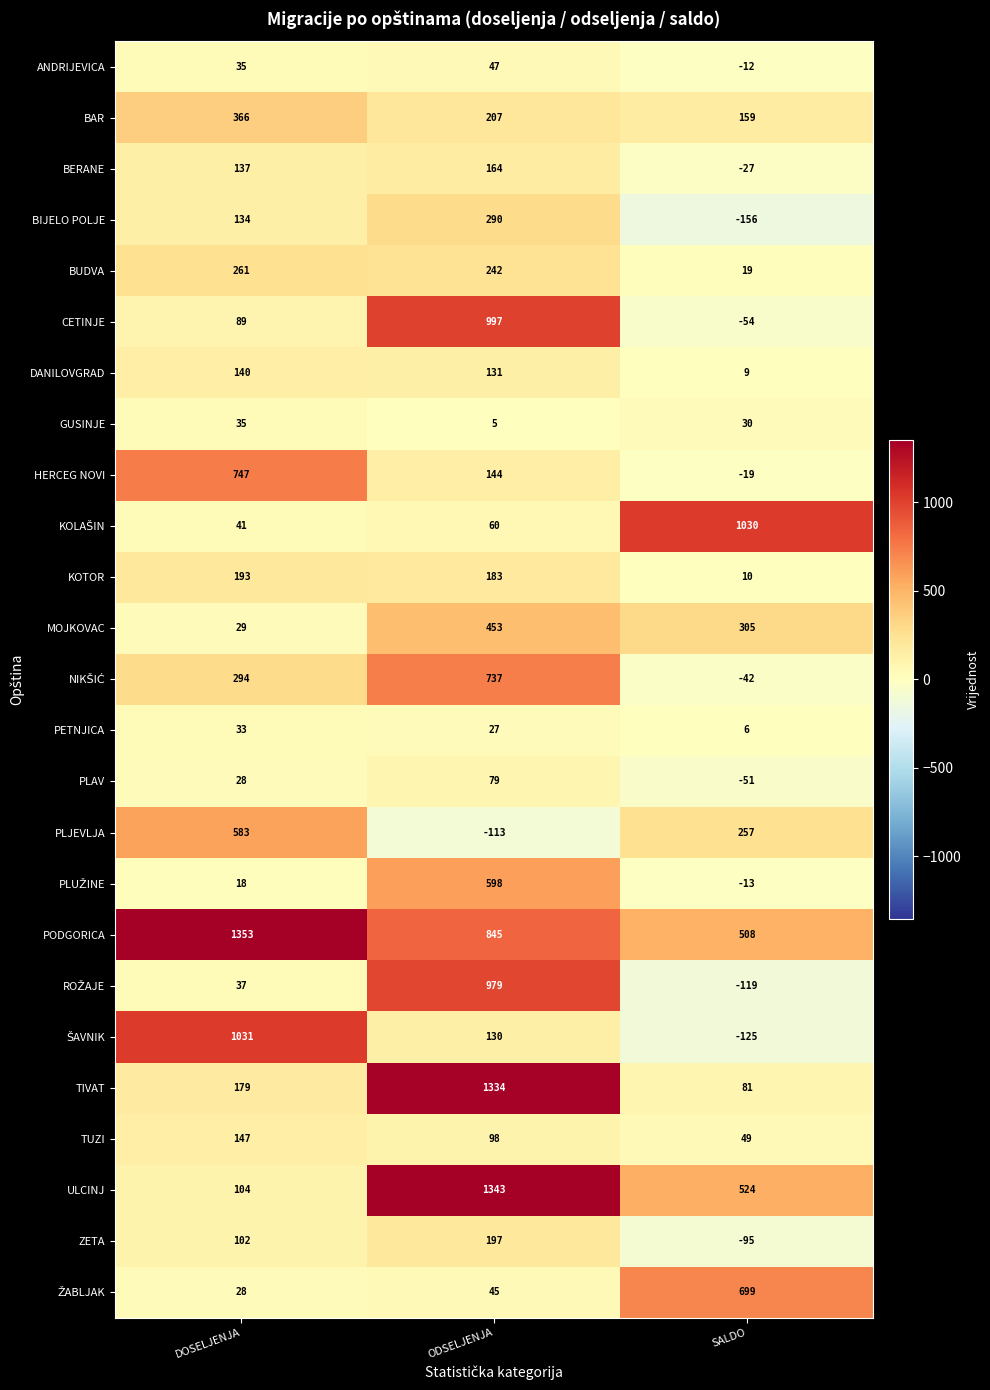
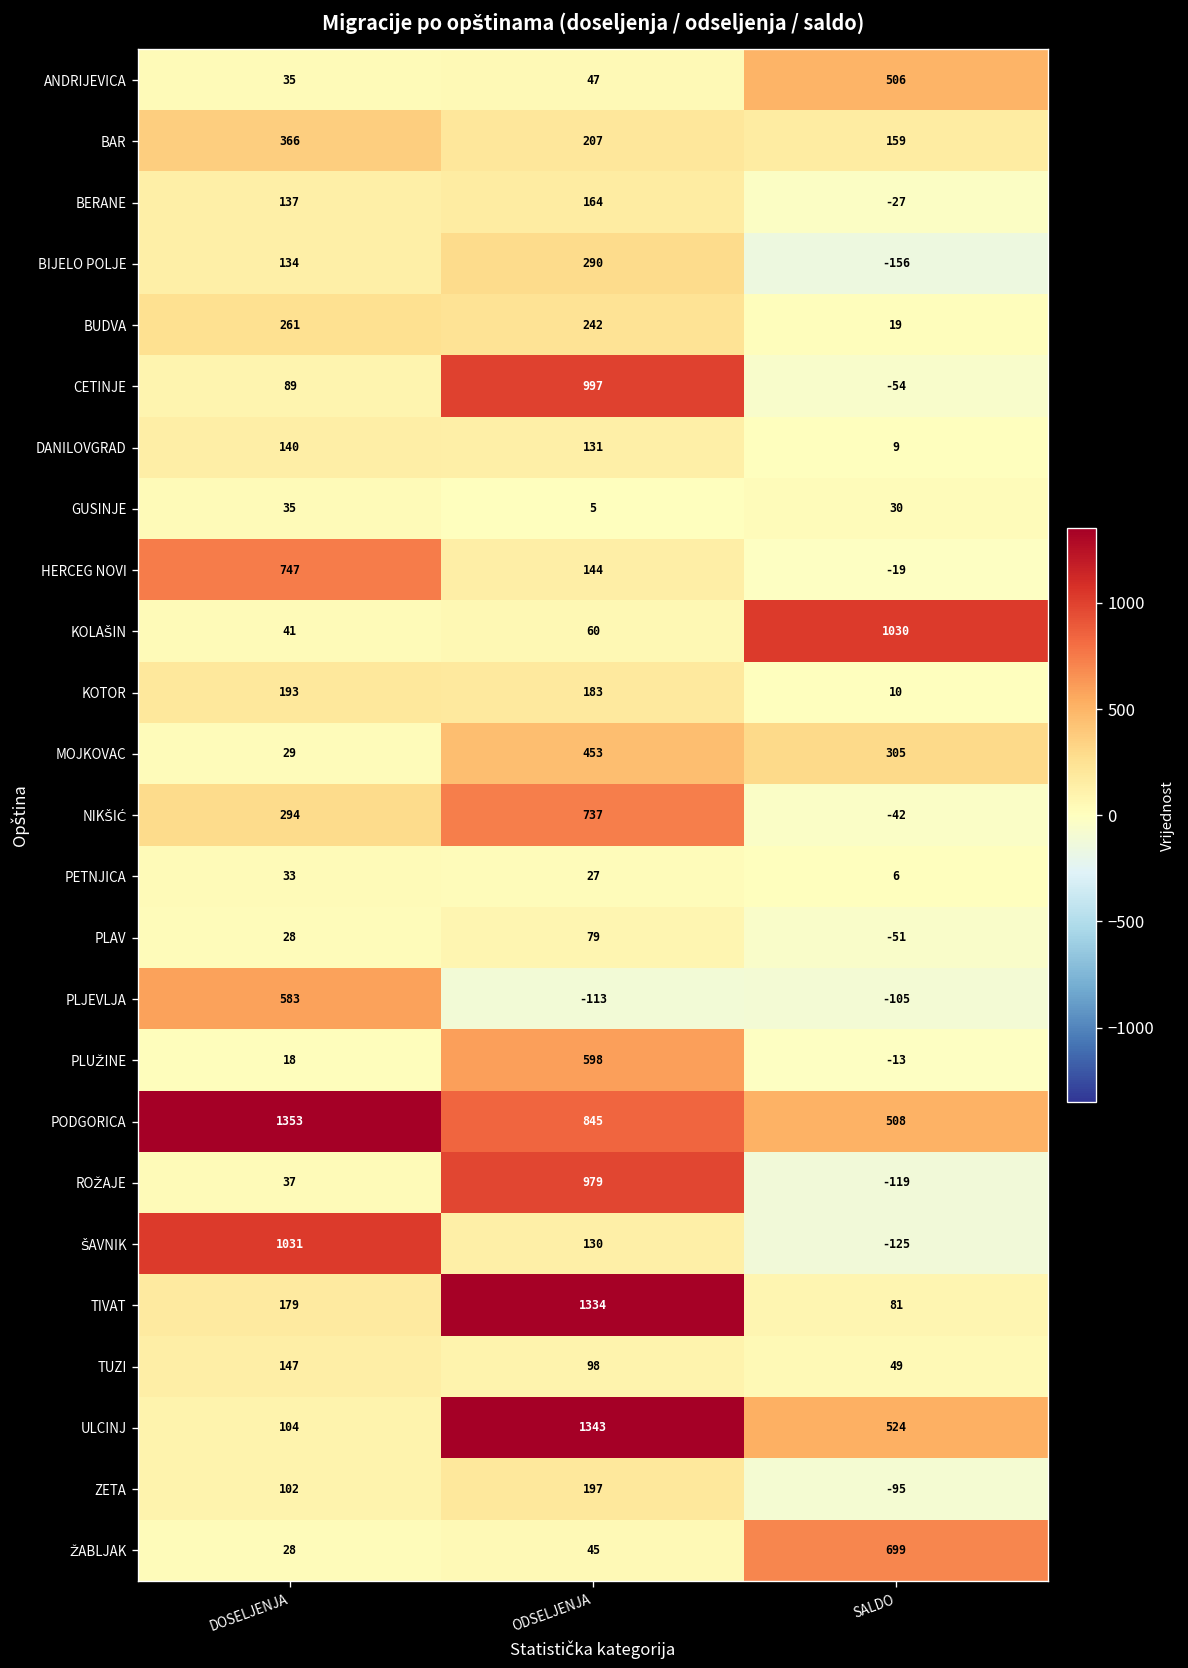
  {
    "ANDRIJEVICA": {
      "DOSELJENJA": 35,
      "ODSELJENJA": 47,
-     "SALDO": -12
+     "SALDO": 506
    },
    "BAR": {
      "DOSELJENJA": 366,
      "ODSELJENJA": 207,
      "SALDO": 159
    },
    "BERANE": {
      "DOSELJENJA": 137,
      "ODSELJENJA": 164,
      "SALDO": -27
    },
    "BIJELO POLJE": {
      "DOSELJENJA": 134,
      "ODSELJENJA": 290,
      "SALDO": -156
    },
    "BUDVA": {
      "DOSELJENJA": 261,
      "ODSELJENJA": 242,
      "SALDO": 19
    },
    "CETINJE": {
      "DOSELJENJA": 89,
      "ODSELJENJA": 997,
      "SALDO": -54
    },
    "DANILOVGRAD": {
      "DOSELJENJA": 140,
      "ODSELJENJA": 131,
      "SALDO": 9
    },
    "GUSINJE": {
      "DOSELJENJA": 35,
      "ODSELJENJA": 5,
      "SALDO": 30
    },
    "HERCEG NOVI": {
      "DOSELJENJA": 747,
      "ODSELJENJA": 144,
      "SALDO": -19
    },
    "KOLAŠIN": {
      "DOSELJENJA": 41,
      "ODSELJENJA": 60,
      "SALDO": 1030
    },
    "KOTOR": {
      "DOSELJENJA": 193,
      "ODSELJENJA": 183,
      "SALDO": 10
    },
    "MOJKOVAC": {
      "DOSELJENJA": 29,
      "ODSELJENJA": 453,
      "SALDO": 305
    },
    "NIKŠIĆ": {
      "DOSELJENJA": 294,
      "ODSELJENJA": 737,
      "SALDO": -42
    },
    "PETNJICA": {
      "DOSELJENJA": 33,
      "ODSELJENJA": 27,
      "SALDO": 6
    },
    "PLAV": {
      "DOSELJENJA": 28,
      "ODSELJENJA": 79,
      "SALDO": -51
    },
    "PLJEVLJA": {
      "DOSELJENJA": 583,
      "ODSELJENJA": -113,
-     "SALDO": 257
+     "SALDO": -105
    },
    "PLUŽINE": {
      "DOSELJENJA": 18,
      "ODSELJENJA": 598,
      "SALDO": -13
    },
    "PODGORICA": {
      "DOSELJENJA": 1353,
      "ODSELJENJA": 845,
      "SALDO": 508
    },
    "ROŽAJE": {
      "DOSELJENJA": 37,
      "ODSELJENJA": 979,
      "SALDO": -119
    },
    "ŠAVNIK": {
      "DOSELJENJA": 1031,
      "ODSELJENJA": 130,
      "SALDO": -125
    },
    "TIVAT": {
      "DOSELJENJA": 179,
      "ODSELJENJA": 1334,
      "SALDO": 81
    },
    "TUZI": {
      "DOSELJENJA": 147,
      "ODSELJENJA": 98,
      "SALDO": 49
    },
    "ULCINJ": {
      "DOSELJENJA": 104,
      "ODSELJENJA": 1343,
      "SALDO": 524
    },
    "ZETA": {
      "DOSELJENJA": 102,
      "ODSELJENJA": 197,
      "SALDO": -95
    },
    "ŽABLJAK": {
      "DOSELJENJA": 28,
      "ODSELJENJA": 45,
      "SALDO": 699
    }
  }
